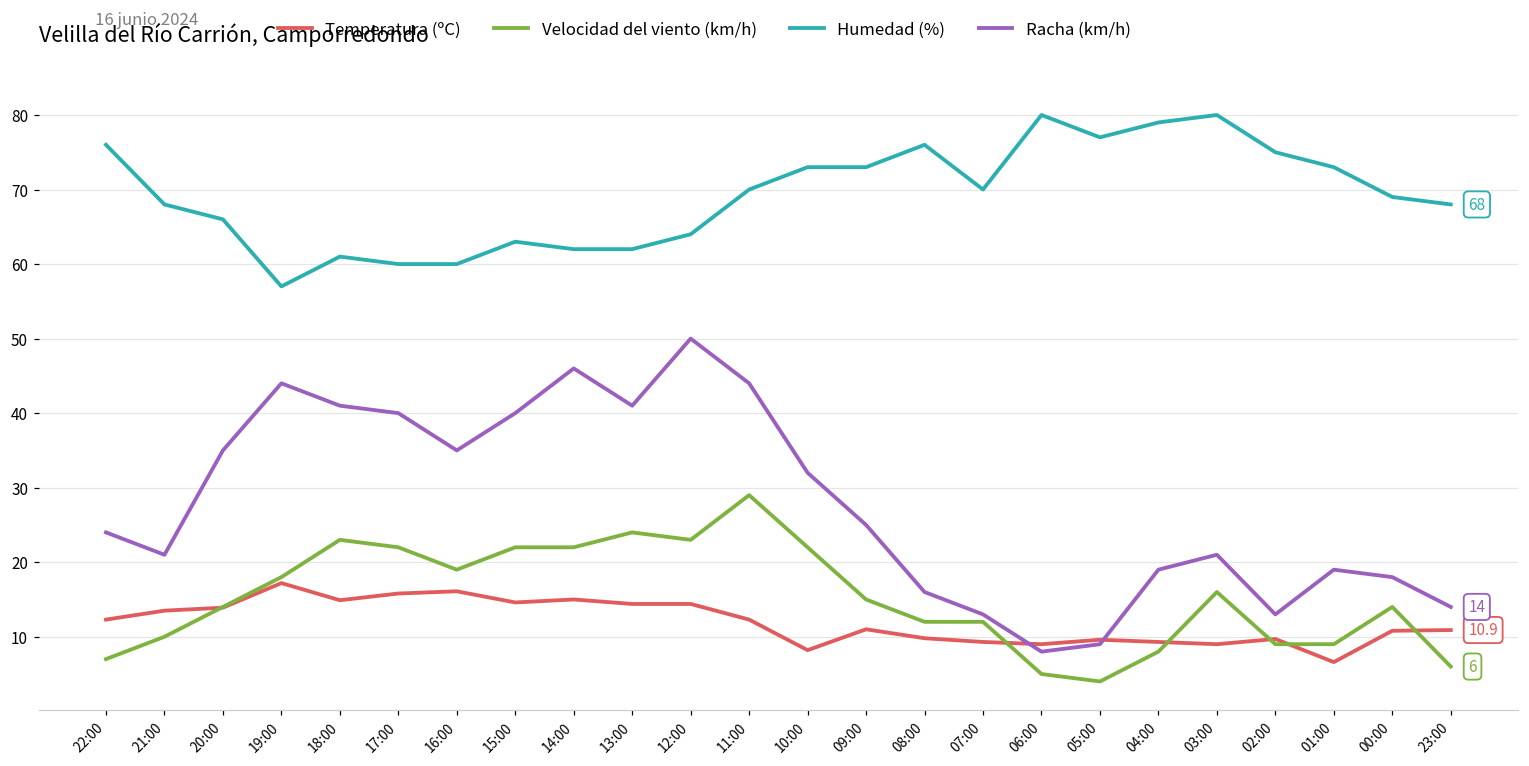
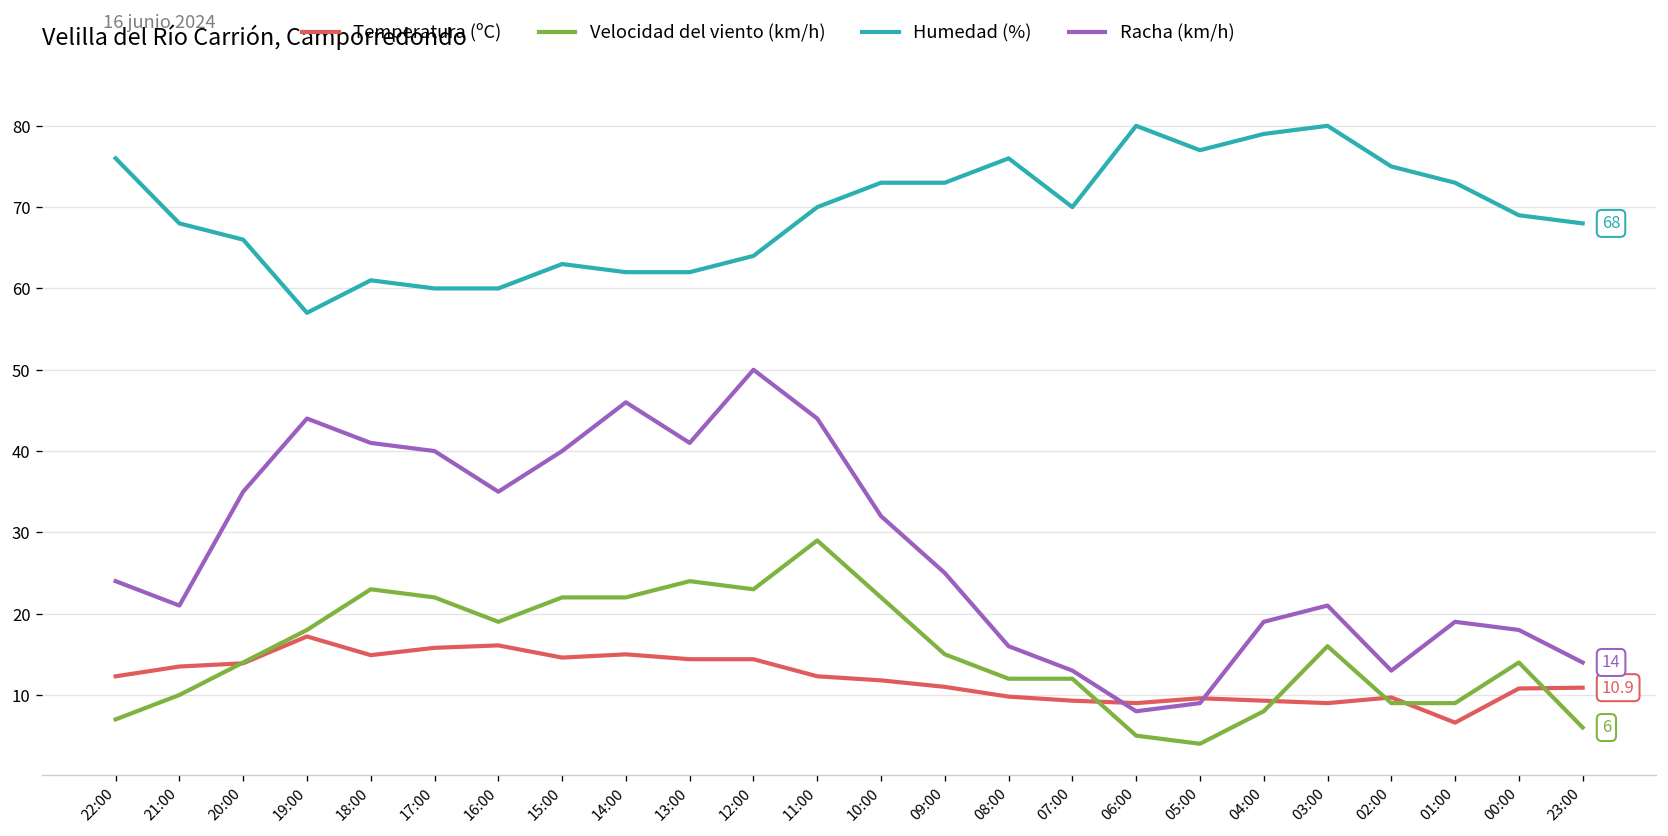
  {
    "Temperatura (ºC)": {
      "22:00": 12,
      "21:00": 14,
      "19:00": 17,
      "18:00": 15,
      "17:00": 16,
      "16:00": 16,
      "15:00": 15,
      "14:00": 15,
      "13:00": 14,
      "12:00": 14,
      "11:00": 12,
-     "10:00": 8,
+     "10:00": 12,
      "09:00": 11,
      "08:00": 10,
      "07:00": 9,
      "06:00": 9,
      "05:00": 10,
      "04:00": 9,
      "03:00": 9,
      "02:00": 10,
      "01:00": 7,
      "00:00": 11
    },
    "Velocidad del viento (km/h)": {
      "22:00": 7,
      "21:00": 10,
      "19:00": 18,
      "18:00": 23,
      "17:00": 22,
      "16:00": 19,
      "15:00": 22,
      "14:00": 22,
      "13:00": 24,
      "12:00": 23,
      "11:00": 29,
      "10:00": 22,
      "09:00": 15,
      "08:00": 12,
      "07:00": 12,
      "06:00": 5,
      "05:00": 4,
      "04:00": 8,
      "03:00": 16,
      "02:00": 9,
      "01:00": 9,
      "00:00": 14
    },
    "Humedad (%)": {
      "22:00": 76,
      "21:00": 68,
      "20:00": 66,
      "19:00": 57,
      "18:00": 61,
      "17:00": 60,
      "16:00": 60,
      "15:00": 63,
      "14:00": 62,
      "13:00": 62,
      "12:00": 64,
      "11:00": 70,
      "10:00": 73,
      "09:00": 73,
      "08:00": 76,
      "07:00": 70,
      "06:00": 80,
      "05:00": 77,
      "04:00": 79,
      "03:00": 80,
      "02:00": 75,
      "01:00": 73,
      "00:00": 69
    },
    "Racha (km/h)": {
      "22:00": 24,
      "21:00": 21,
      "20:00": 35,
      "19:00": 44,
      "18:00": 41,
      "17:00": 40,
      "16:00": 35,
      "15:00": 40,
      "14:00": 46,
      "13:00": 41,
      "12:00": 50,
      "11:00": 44,
      "10:00": 32,
      "09:00": 25,
      "08:00": 16,
      "07:00": 13,
      "06:00": 8,
      "05:00": 9,
      "04:00": 19,
      "03:00": 21,
      "02:00": 13,
      "01:00": 19,
      "00:00": 18
    }
  }
